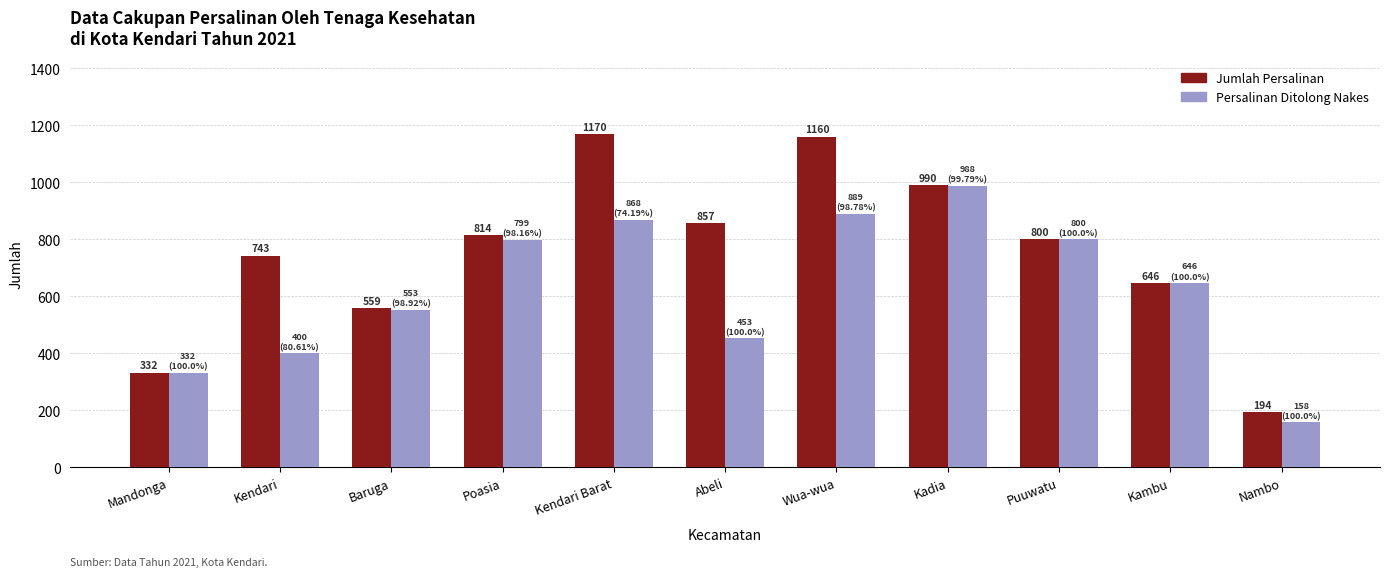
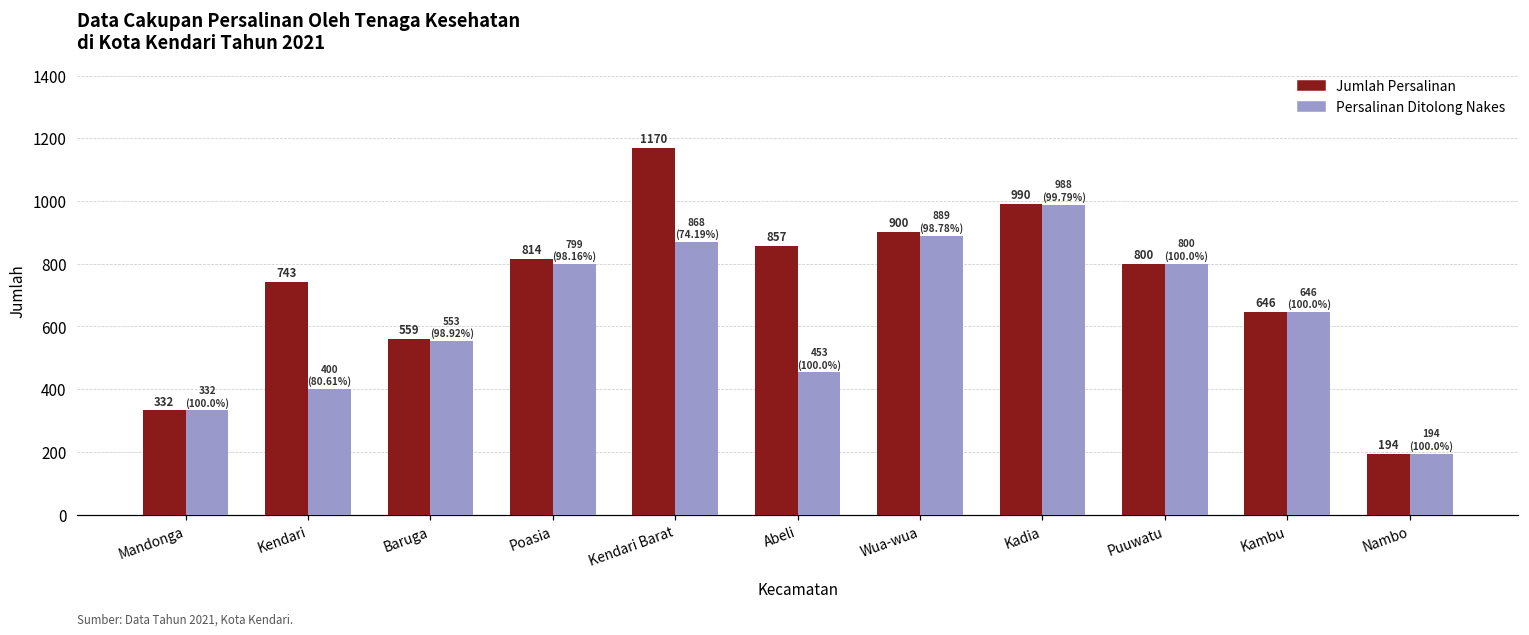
  {
    "Jumlah Persalinan": {
      "Mandonga": 332,
      "Kendari": 743,
      "Baruga": 559,
      "Poasia": 814,
      "Kendari Barat": 1170,
      "Abeli": 857,
-     "Wua-wua": 1160,
+     "Wua-wua": 900,
      "Kadia": 990,
      "Puuwatu": 800,
      "Kambu": 646,
      "Nambo": 194
    },
    "Persalinan Ditolong Nakes": {
      "Mandonga": 332,
      "Kendari": 400,
      "Baruga": 553,
      "Poasia": 799,
      "Kendari Barat": 868,
      "Abeli": 453,
      "Wua-wua": 889,
      "Kadia": 988,
      "Puuwatu": 800,
      "Kambu": 646,
-     "Nambo": 158
+     "Nambo": 194
    }
  }
